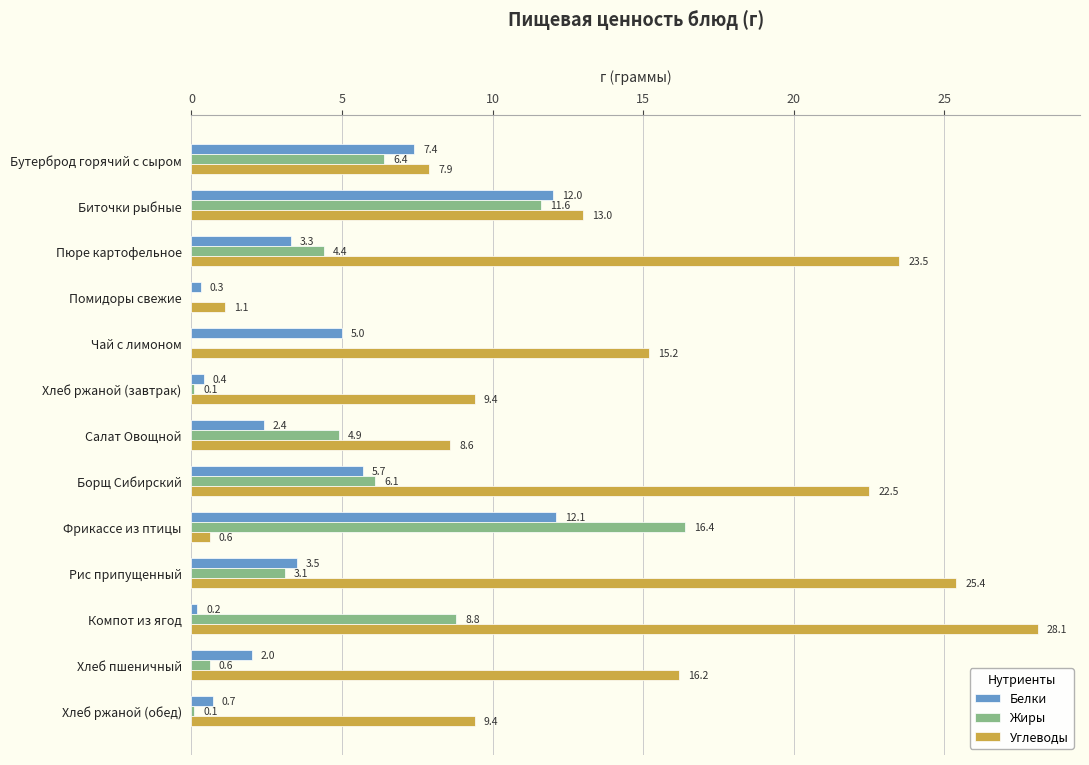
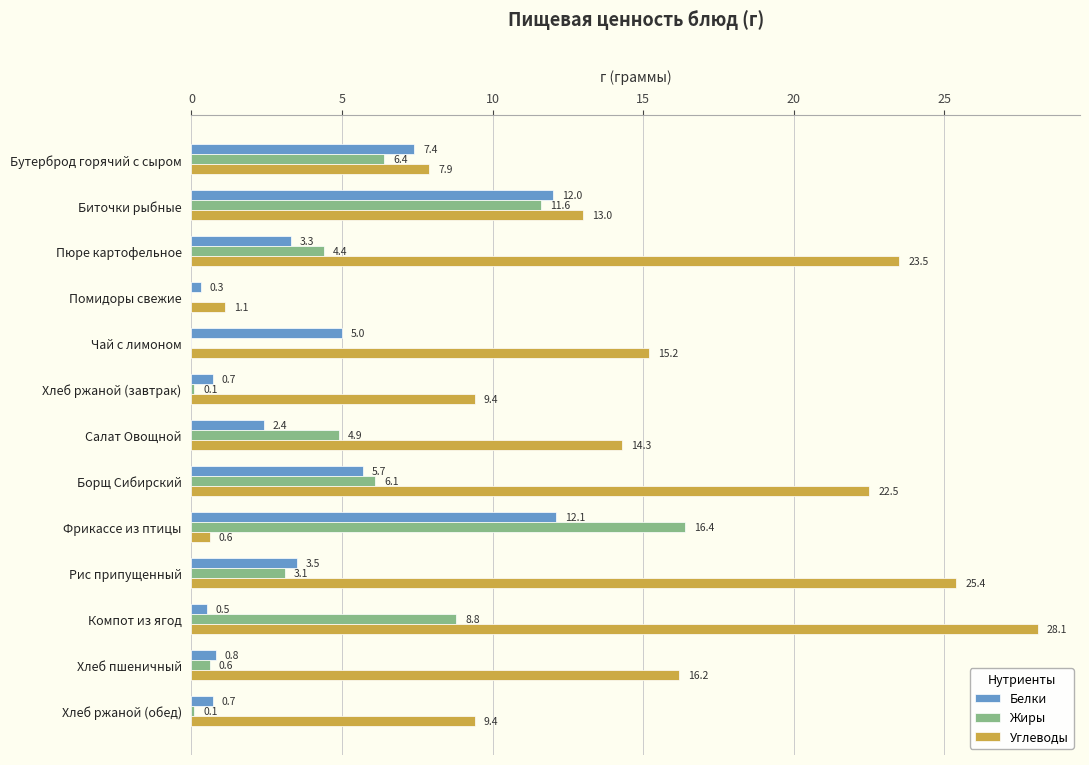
  {
    "Белки": {
      "Бутерброд горячий с сыром": 7.4,
      "Биточки рыбные": 12.0,
      "Пюре картофельное": 3.3,
      "Помидоры свежие": 0.3,
      "Чай с лимоном": 5.0,
-     "Хлеб ржаной (завтрак)": 0.4,
+     "Хлеб ржаной (завтрак)": 0.7,
      "Салат Овощной": 2.4,
      "Борщ Сибирский": 5.7,
      "Фрикассе из птицы": 12.1,
      "Рис припущенный": 3.5,
-     "Компот из ягод": 0.2,
-     "Хлеб пшеничный": 2.0,
+     "Компот из ягод": 0.5,
+     "Хлеб пшеничный": 0.8,
      "Хлеб ржаной (обед)": 0.7
    },
    "Жиры": {
      "Бутерброд горячий с сыром": 6.4,
      "Биточки рыбные": 11.6,
      "Пюре картофельное": 4.4,
      "Хлеб ржаной (завтрак)": 0.1,
      "Салат Овощной": 4.9,
      "Борщ Сибирский": 6.1,
      "Фрикассе из птицы": 16.4,
      "Рис припущенный": 3.1,
      "Компот из ягод": 8.8,
      "Хлеб пшеничный": 0.6,
      "Хлеб ржаной (обед)": 0.1
    },
    "Углеводы": {
      "Бутерброд горячий с сыром": 7.9,
      "Биточки рыбные": 13.0,
      "Пюре картофельное": 23.5,
      "Помидоры свежие": 1.1,
      "Чай с лимоном": 15.2,
      "Хлеб ржаной (завтрак)": 9.4,
-     "Салат Овощной": 8.6,
+     "Салат Овощной": 14.3,
      "Борщ Сибирский": 22.5,
      "Фрикассе из птицы": 0.6,
      "Рис припущенный": 25.4,
      "Компот из ягод": 28.1,
      "Хлеб пшеничный": 16.2,
      "Хлеб ржаной (обед)": 9.4
    }
  }
